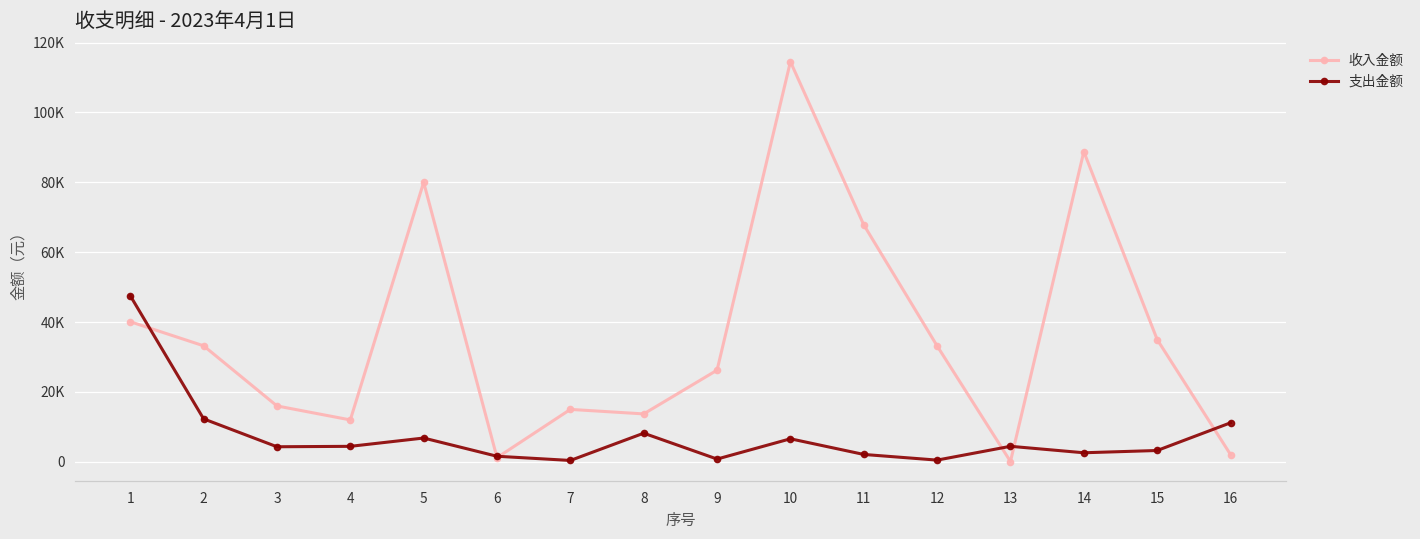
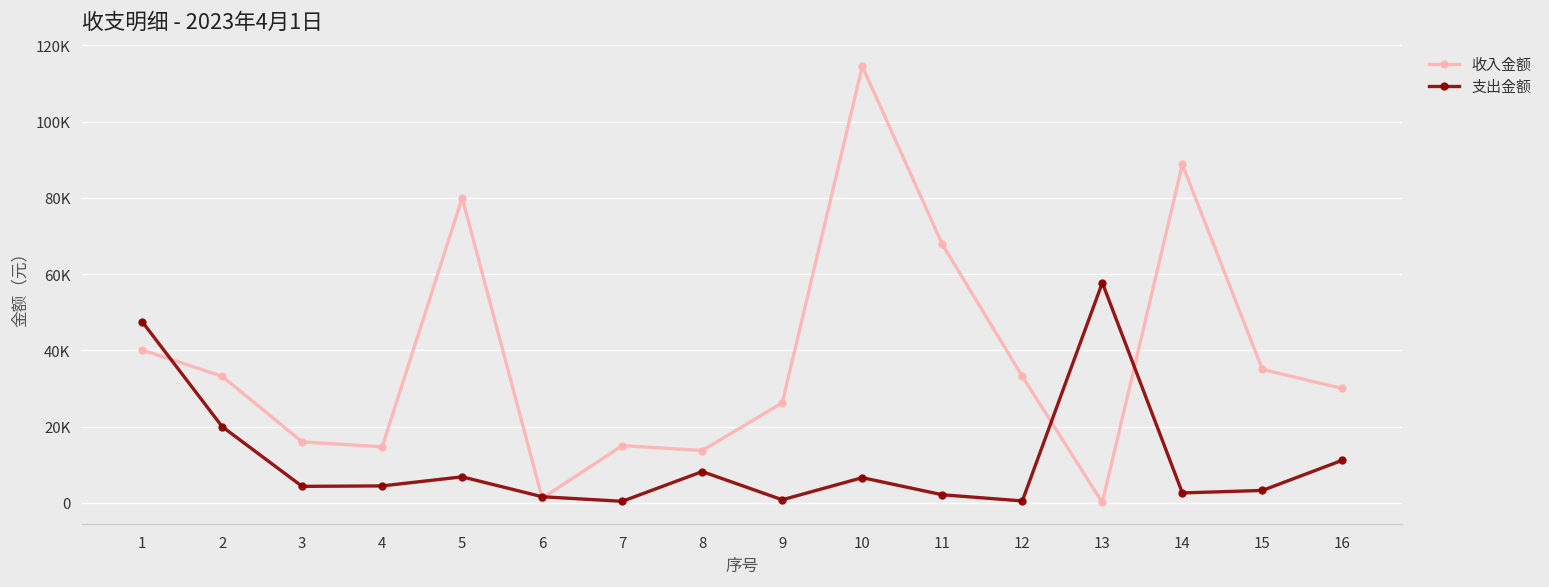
  {
    "收入金额": {
      "1": 40000,
      "2": 33000,
      "3": 16000,
-     "4": 12000,
+     "4": 15000,
      "5": 80000,
      "7": 15000,
      "8": 14000,
      "9": 26000,
      "10": 115000,
      "11": 68000,
      "12": 33000,
      "13": 0,
      "14": 89000,
      "15": 35000,
-     "16": 2000
+     "16": 30000
    },
    "支出金额": {
      "1": 48000,
-     "2": 12000,
+     "2": 20000,
      "3": 4000,
      "4": 4000,
      "5": 7000,
      "7": 0,
      "8": 8000,
      "9": 1000,
      "10": 7000,
      "11": 2000,
      "12": 1000,
-     "13": 4000,
+     "13": 58000,
      "14": 3000,
      "15": 3000,
      "16": 11000
    }
  }
